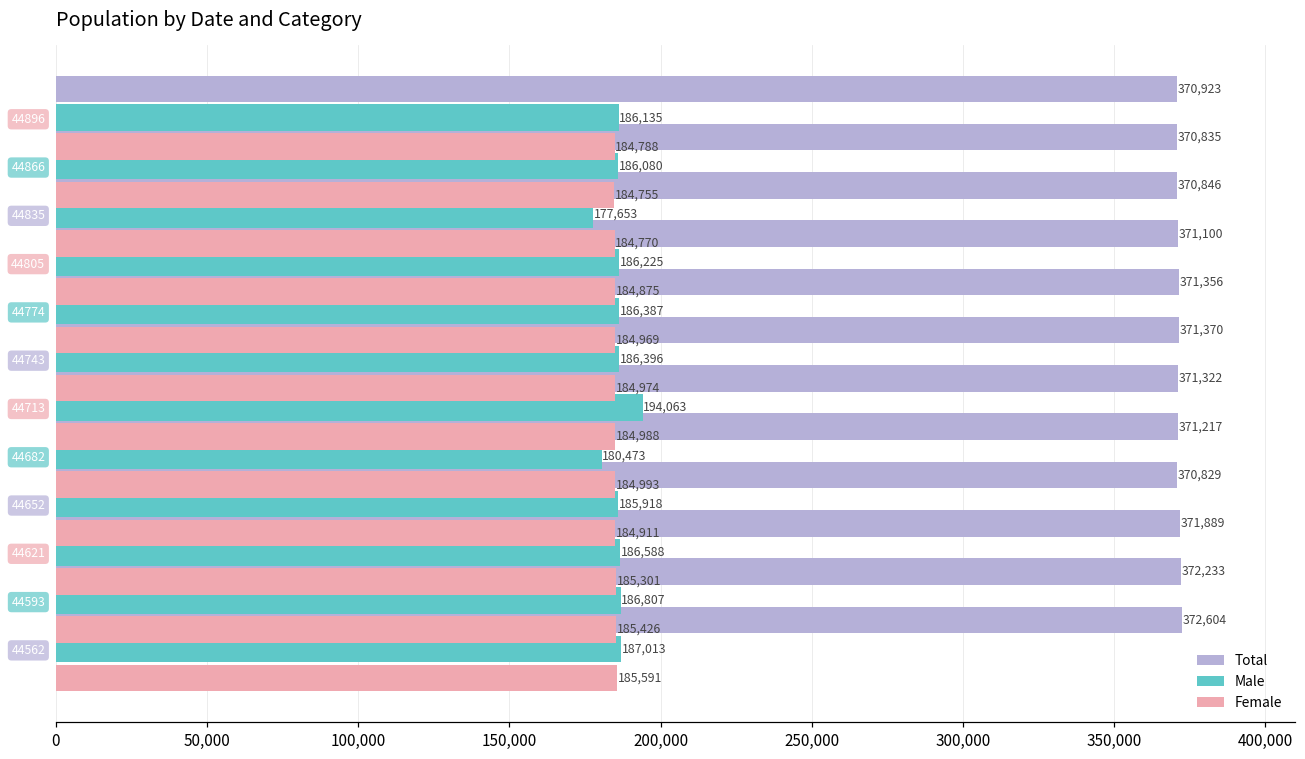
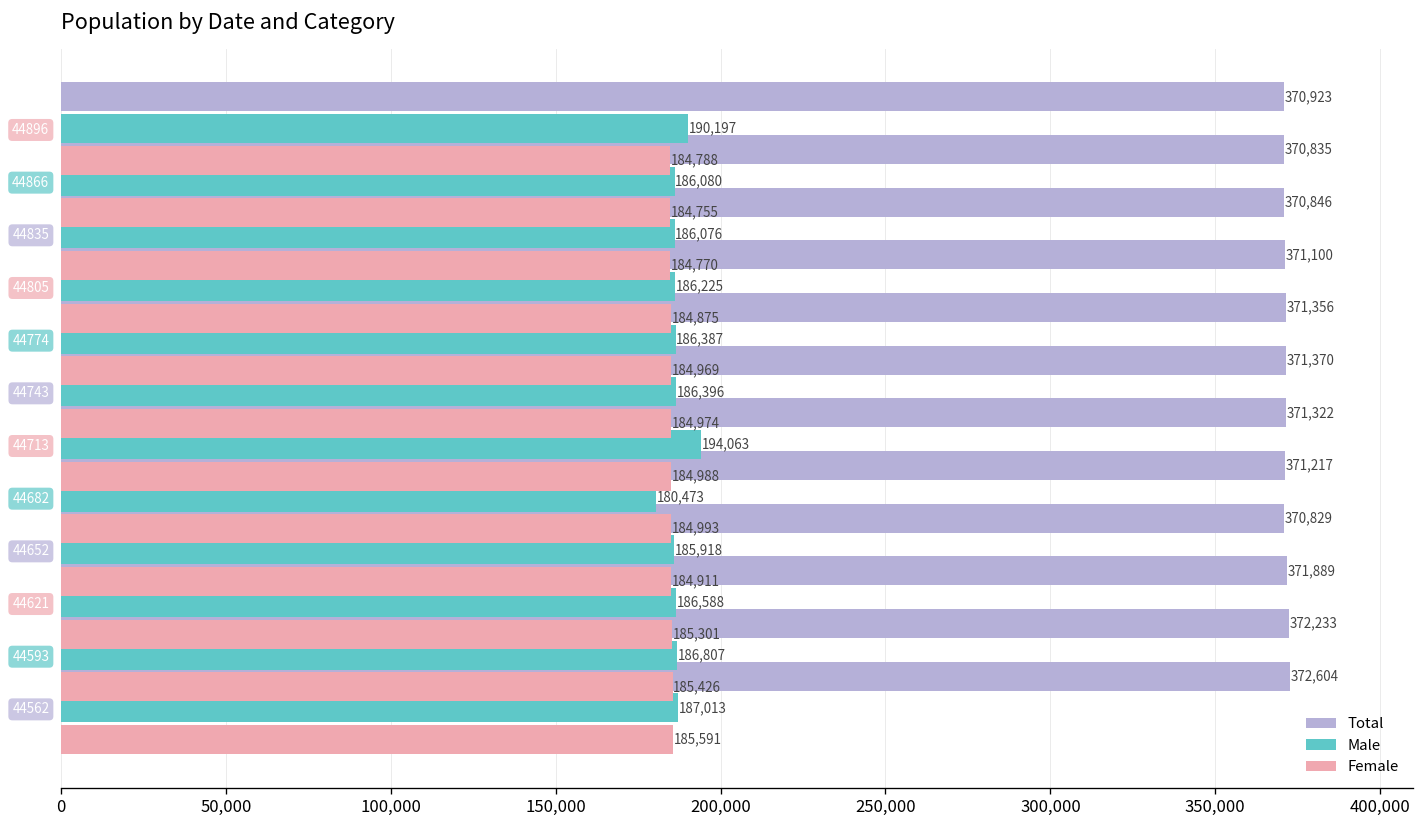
  {
    "Male": {
-     "44896": "186,135",
+     "44896": "190,197",
      "44866": "186,080",
-     "44835": "177,653",
+     "44835": "186,076",
      "44805": "186,225",
      "44774": "186,387",
      "44743": "186,396",
      "44713": "194,063",
      "44682": "180,473",
      "44652": "185,918",
      "44621": "186,588",
      "44593": "186,807",
      "44562": "187,013"
    }
  }
